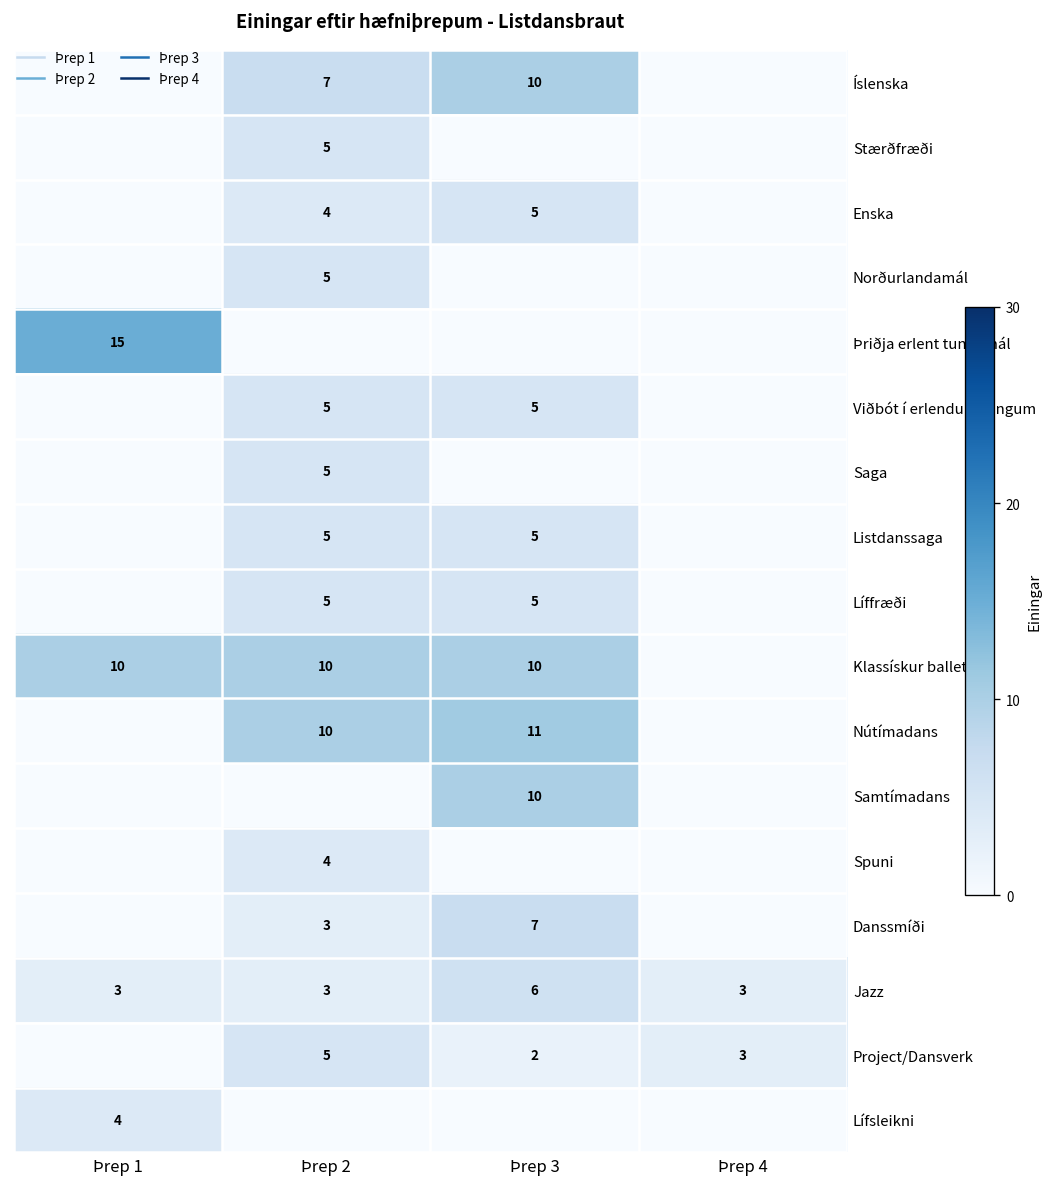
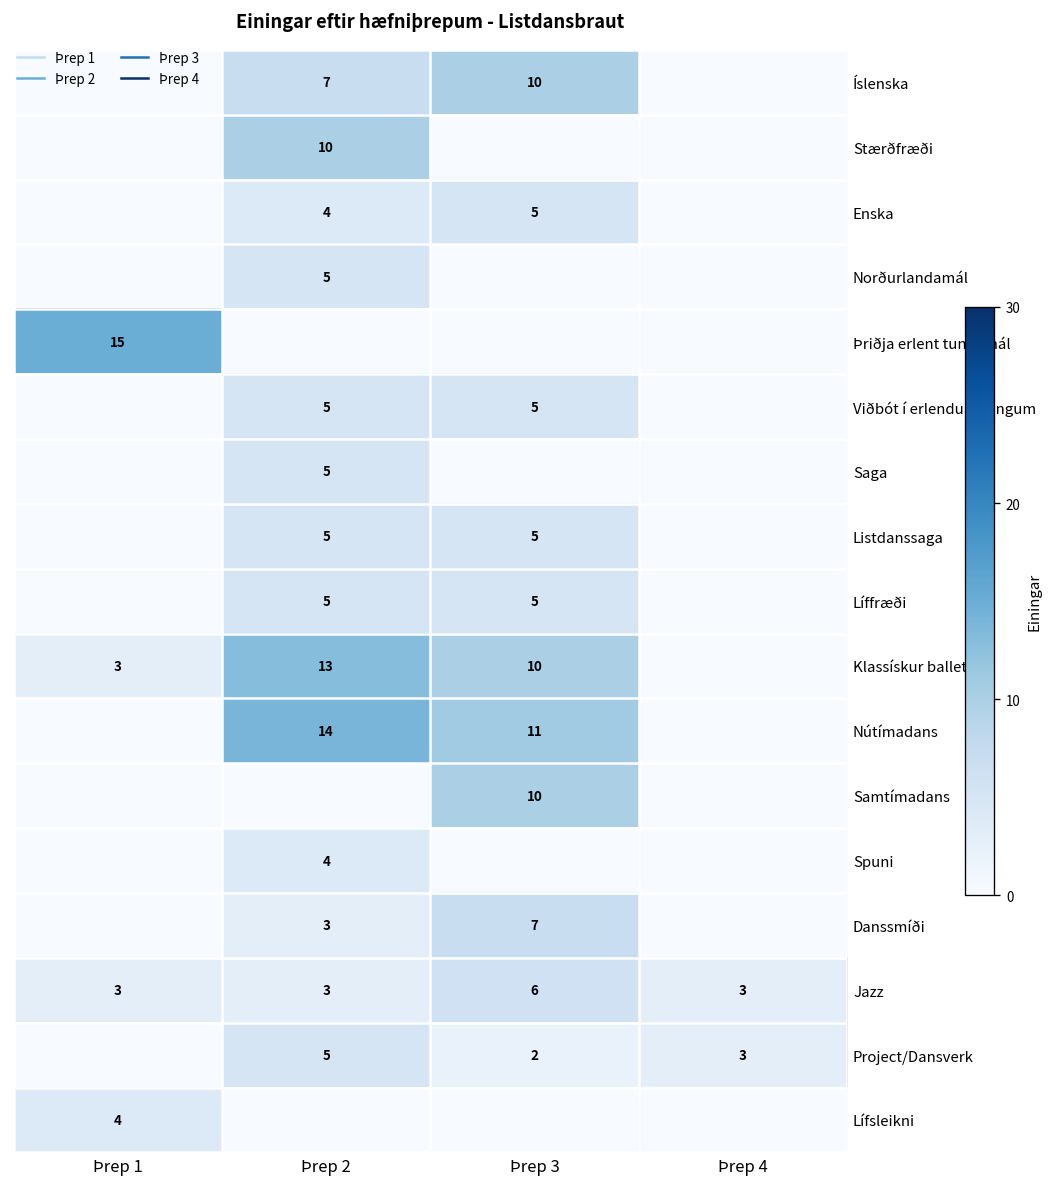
  {
    "Íslenska": {
      "Þrep 2": 7,
      "Þrep 3": 10
    },
    "Stærðfræði": {
-     "Þrep 2": 5
+     "Þrep 2": 10
    },
    "Enska": {
      "Þrep 2": 4,
      "Þrep 3": 5
    },
    "Norðurlandamál": {
      "Þrep 2": 5
    },
    "Þriðja erlent tungumál": {
      "Þrep 1": 15
    },
    "Viðbót í erlendum tungum": {
      "Þrep 2": 5,
      "Þrep 3": 5
    },
    "Saga": {
      "Þrep 2": 5
    },
    "Listdanssaga": {
      "Þrep 2": 5,
      "Þrep 3": 5
    },
    "Líffræði": {
      "Þrep 2": 5,
      "Þrep 3": 5
    },
    "Klassískur ballett": {
-     "Þrep 1": 10,
-     "Þrep 2": 10,
+     "Þrep 1": 3,
+     "Þrep 2": 13,
      "Þrep 3": 10
    },
    "Nútímadans": {
-     "Þrep 2": 10,
+     "Þrep 2": 14,
      "Þrep 3": 11
    },
    "Samtímadans": {
      "Þrep 3": 10
    },
    "Spuni": {
      "Þrep 2": 4
    },
    "Danssmíði": {
      "Þrep 2": 3,
      "Þrep 3": 7
    },
    "Jazz": {
      "Þrep 1": 3,
      "Þrep 2": 3,
      "Þrep 3": 6,
      "Þrep 4": 3
    },
    "Project/Dansverk": {
      "Þrep 2": 5,
      "Þrep 3": 2,
      "Þrep 4": 3
    },
    "Lífsleikni": {
      "Þrep 1": 4
    }
  }
